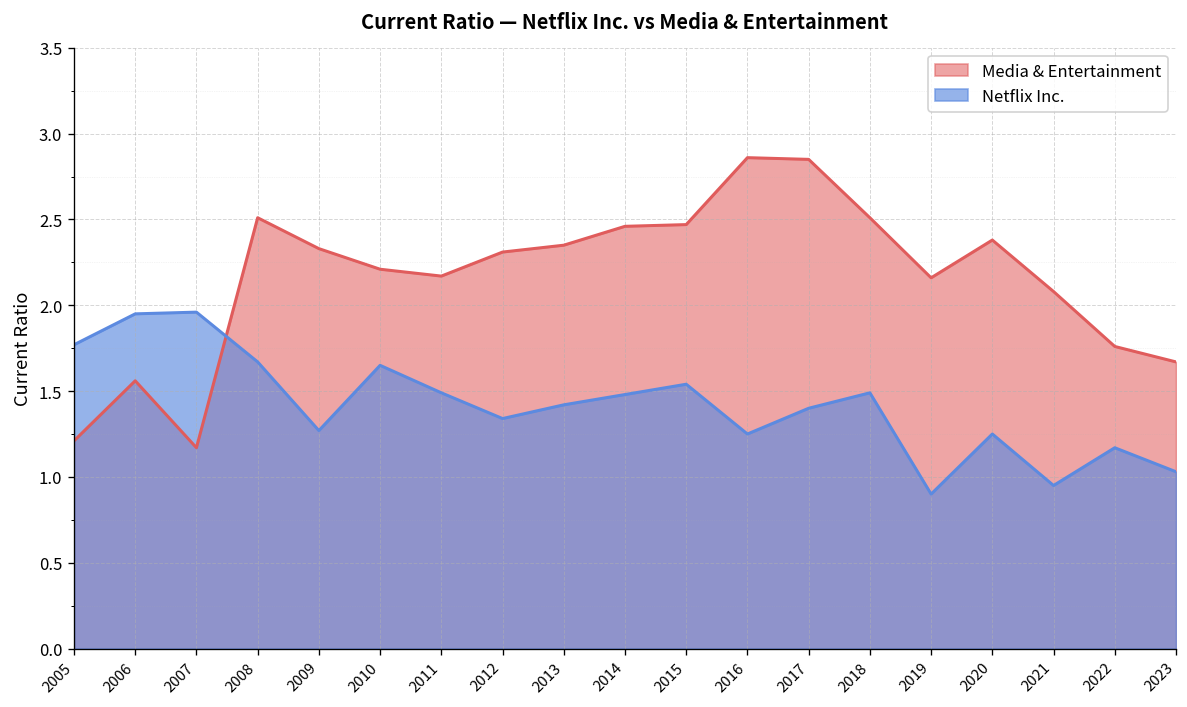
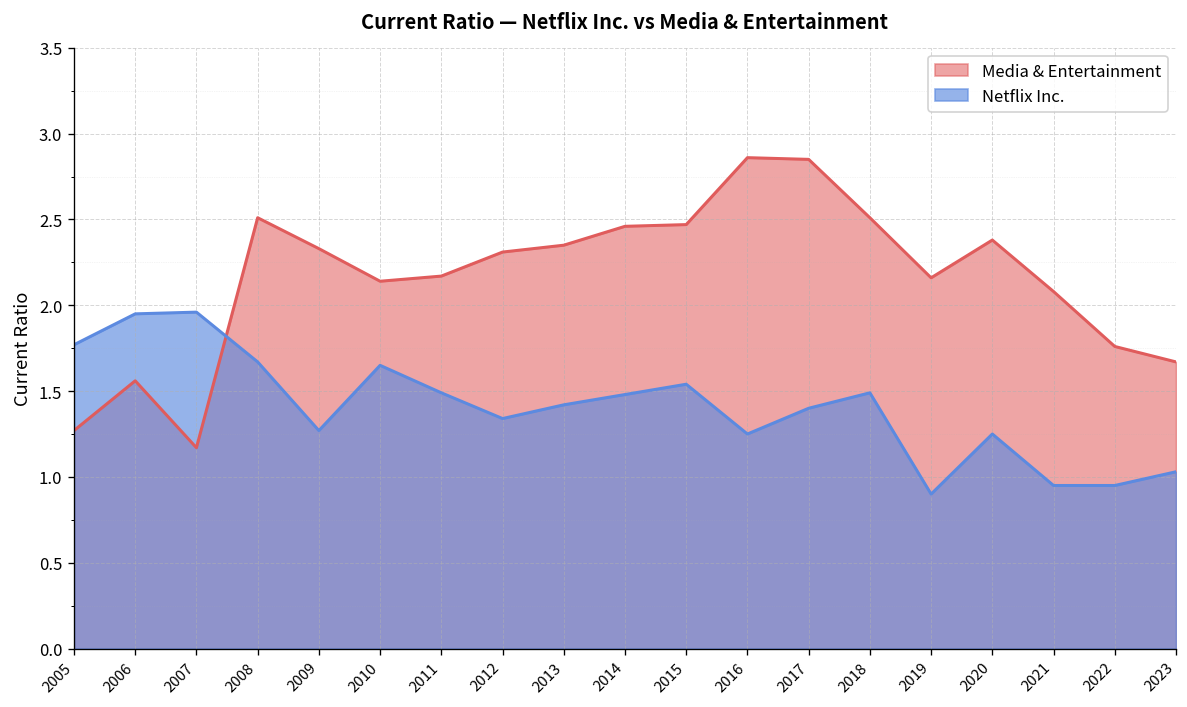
  {
    "Media & Entertainment": {
-     "2005": 1.21,
+     "2005": 1.27,
      "2006": 1.56,
      "2007": 1.17,
      "2008": 2.51,
      "2009": 2.33,
-     "2010": 2.21,
+     "2010": 2.14,
      "2011": 2.17,
      "2012": 2.31,
      "2013": 2.35,
      "2014": 2.46,
      "2015": 2.47,
      "2016": 2.86,
      "2017": 2.85,
      "2018": 2.51,
      "2019": 2.16,
      "2020": 2.38,
      "2021": 2.08,
      "2022": 1.76,
      "2023": 1.67
    },
    "Netflix Inc.": {
      "2005": 1.77,
      "2006": 1.95,
      "2007": 1.96,
      "2008": 1.67,
      "2009": 1.27,
      "2010": 1.65,
      "2011": 1.49,
      "2012": 1.34,
      "2013": 1.42,
      "2014": 1.48,
      "2015": 1.54,
      "2016": 1.25,
      "2017": 1.40,
      "2018": 1.49,
      "2019": 0.90,
      "2020": 1.25,
      "2021": 0.95,
-     "2022": 1.17,
+     "2022": 0.95,
      "2023": 1.03
    }
  }
